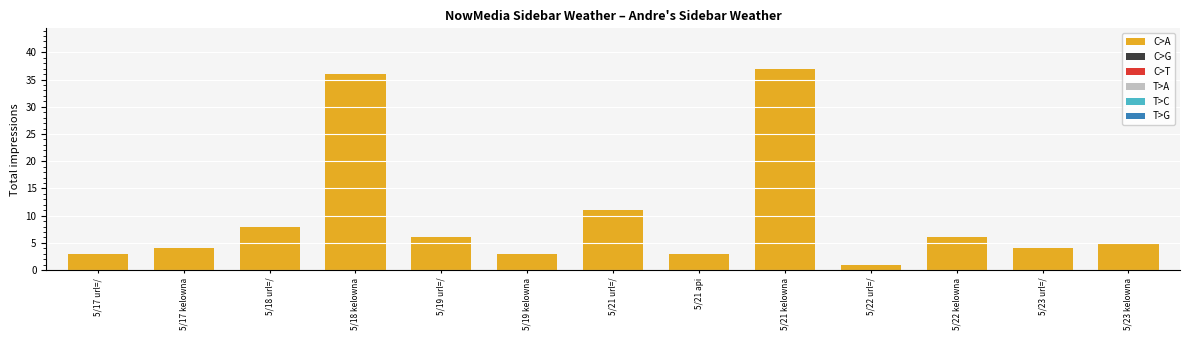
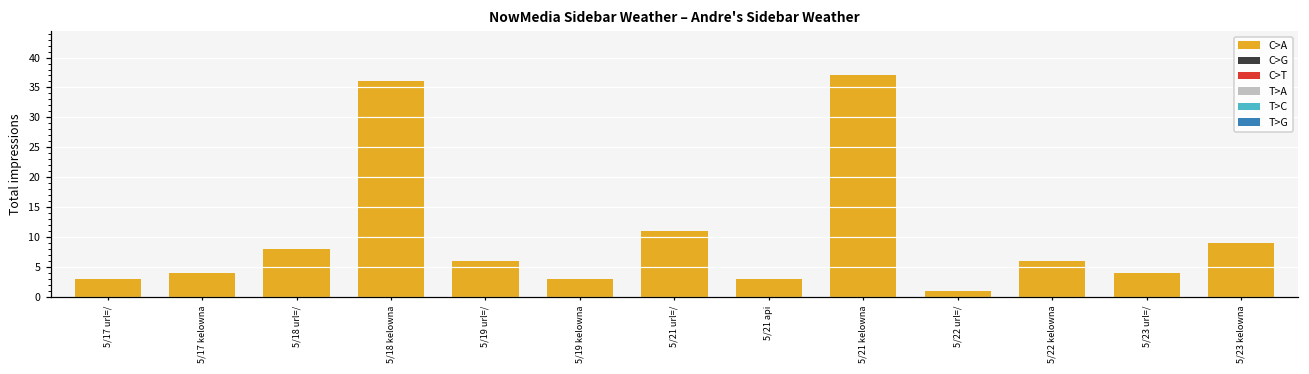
  {
    "C>A": {
      "5/17 url=/": 3,
      "5/17 kelowna": 4,
      "5/18 url=/": 8,
      "5/18 kelowna": 36,
      "5/19 url=/": 6,
      "5/19 kelowna": 3,
      "5/21 url=/": 11,
      "5/21 api": 3,
      "5/21 kelowna": 37,
      "5/22 url=/": 1,
      "5/22 kelowna": 6,
      "5/23 url=/": 4,
-     "5/23 kelowna": 5
+     "5/23 kelowna": 9
    },
    "T>G": {
      "5/17 url=/": 0,
      "5/17 kelowna": 0,
      "5/18 url=/": 0,
      "5/18 kelowna": 0,
      "5/19 url=/": 0,
      "5/19 kelowna": 0,
      "5/21 url=/": 0,
      "5/21 api": 0,
      "5/21 kelowna": 0,
      "5/22 url=/": 0,
      "5/22 kelowna": 0,
      "5/23 url=/": 0,
      "5/23 kelowna": 0
    }
  }
